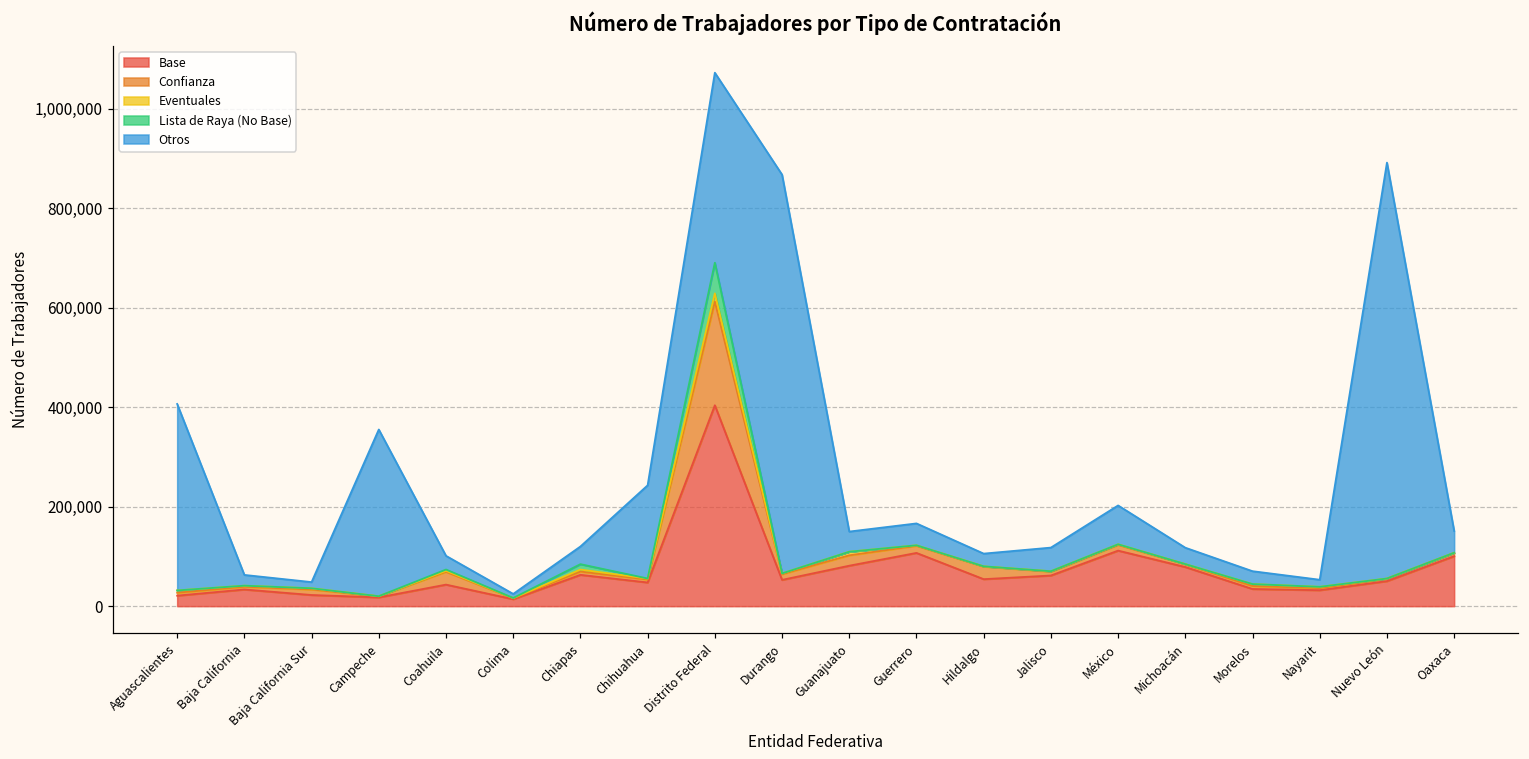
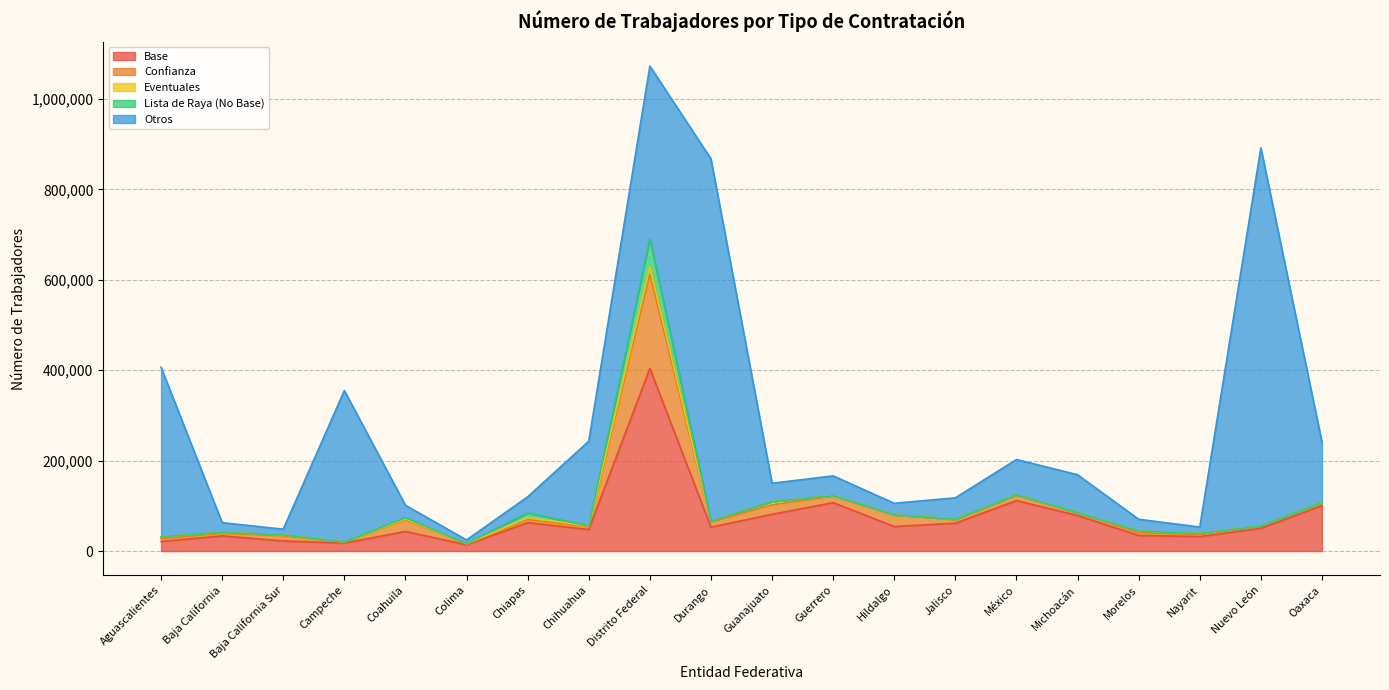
  {
    "Eventuales": {
      "Distrito Federal": "20,000"
    },
    "Lista de Raya (No Base)": {
      "Chiapas": "10,000",
      "Distrito Federal": "60,000"
    },
    "Otros": {
      "Aguascalientes": "370,000",
      "Baja California": "20,000",
      "Baja California Sur": "10,000",
      "Campeche": "340,000",
      "Coahuila": "30,000",
      "Colima": "10,000",
      "Chiapas": "40,000",
      "Chihuahua": "190,000",
      "Distrito Federal": "380,000",
      "Durango": "800,000",
      "Guanajuato": "40,000",
      "Guerrero": "40,000",
      "Hildalgo": "30,000",
      "Jalisco": "50,000",
      "México": "80,000",
-     "Michoacán": "30,000",
+     "Michoacán": "80,000",
      "Morelos": "30,000",
      "Nayarit": "10,000",
      "Nuevo León": "840,000",
-     "Oaxaca": "40,000"
+     "Oaxaca": "130,000"
    }
  }
